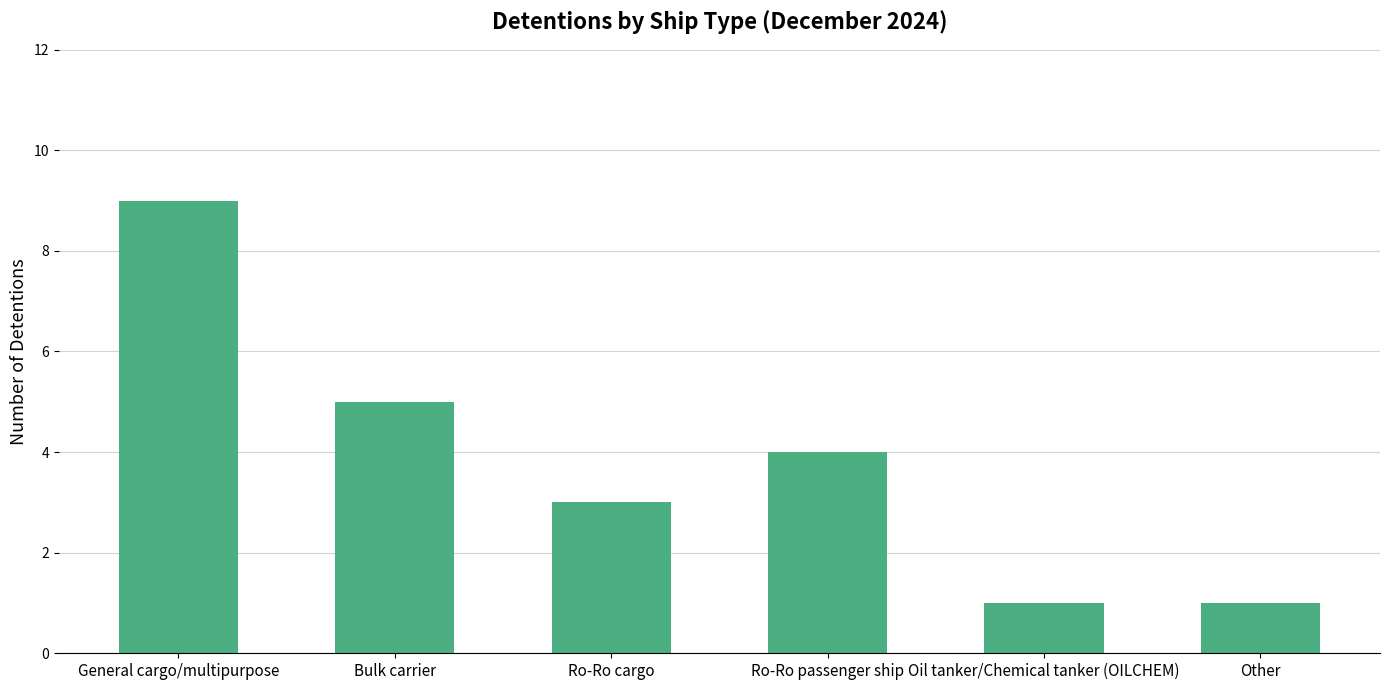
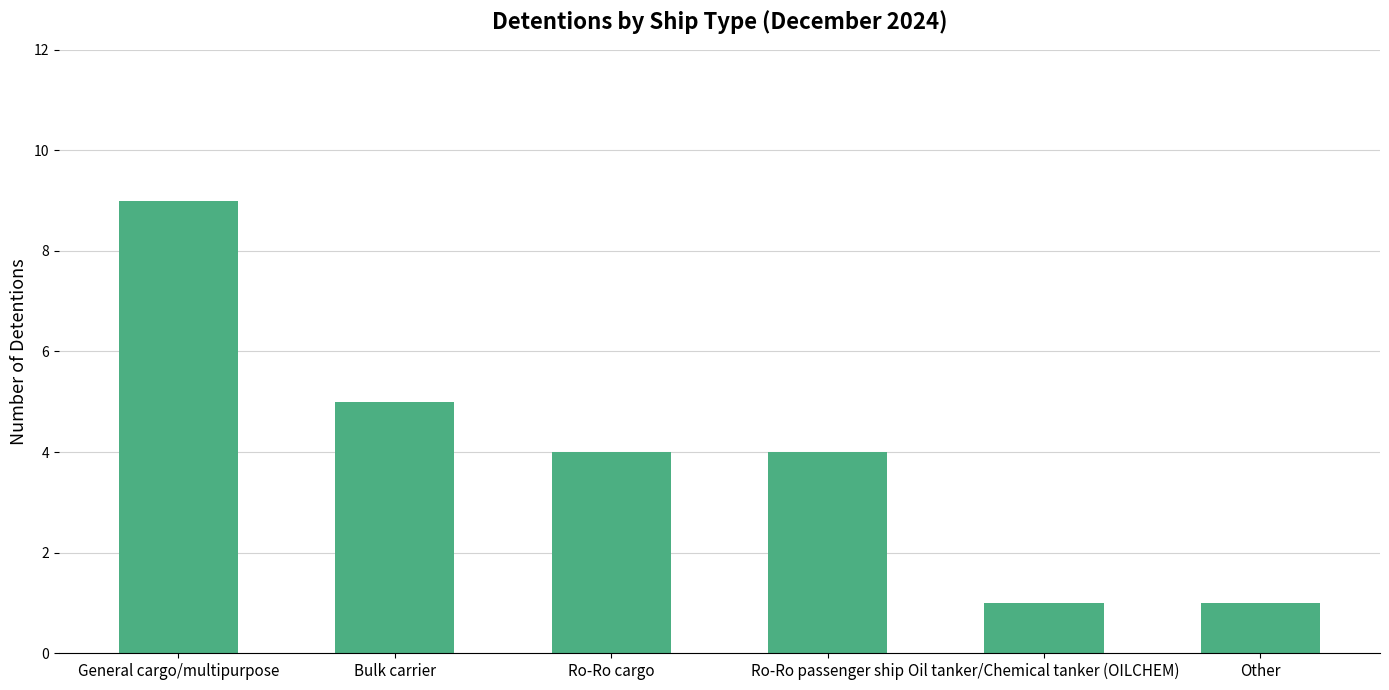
  {
    "General cargo/multipurpose": 9,
    "Bulk carrier": 5,
-   "Ro-Ro cargo": 3,
+   "Ro-Ro cargo": 4,
    "Ro-Ro passenger ship": 4,
    "Oil tanker/Chemical tanker (OILCHEM)": 1,
    "Other": 1
  }
